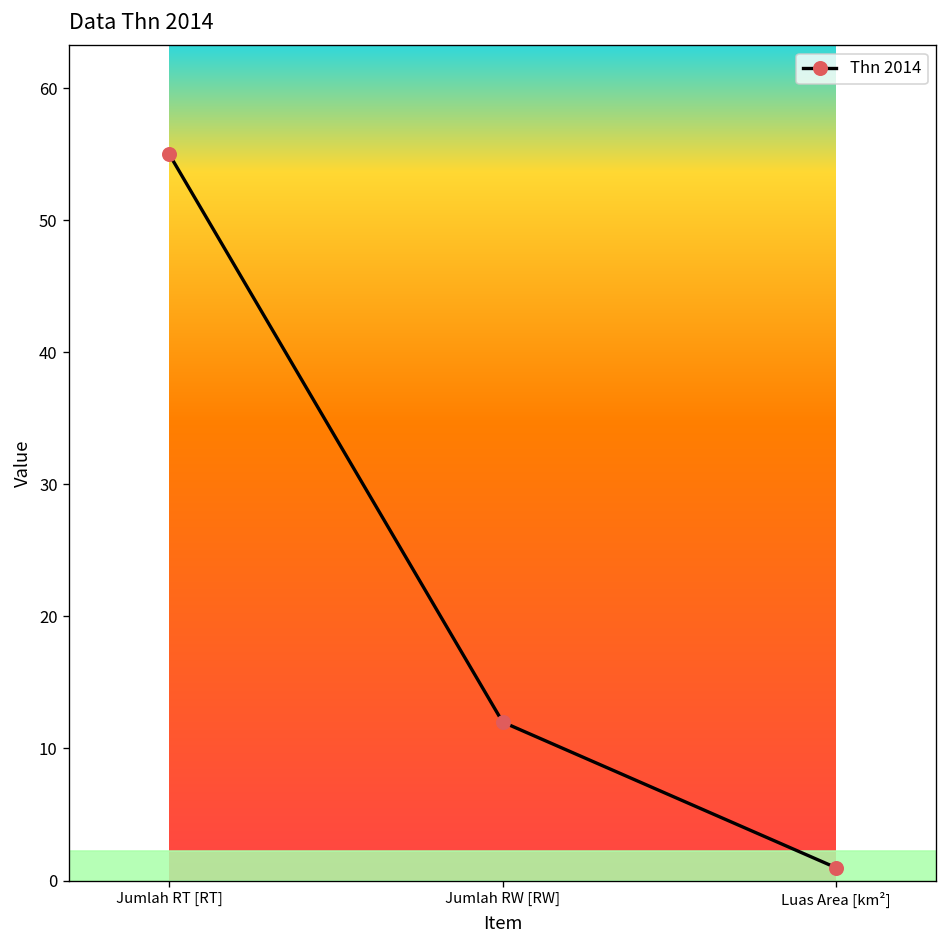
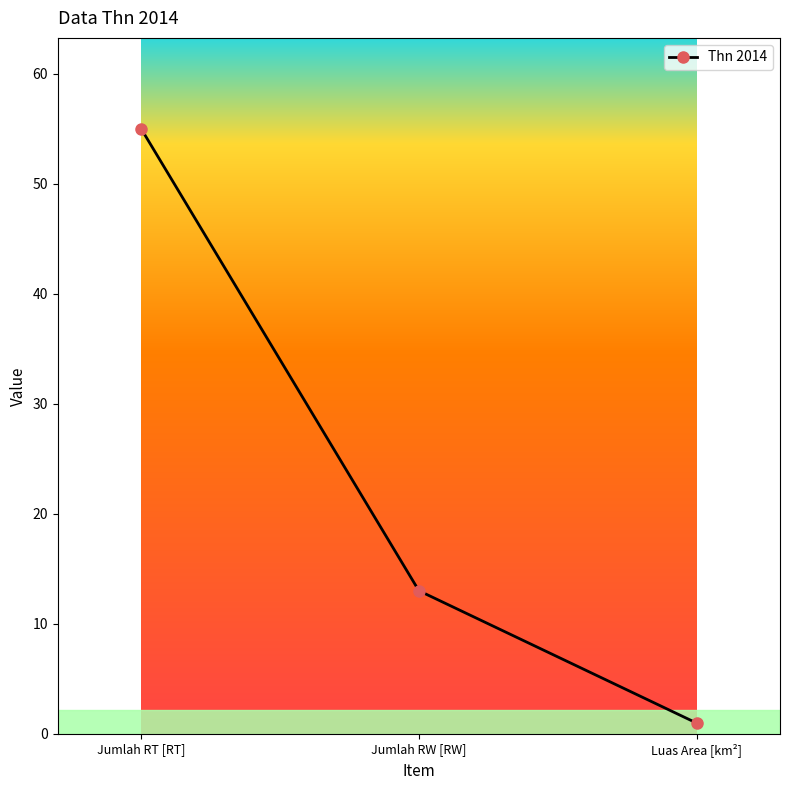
  {
    "Jumlah RT [RT]": 55,
-   "Jumlah RW [RW]": 12
+   "Jumlah RW [RW]": 13
  }
